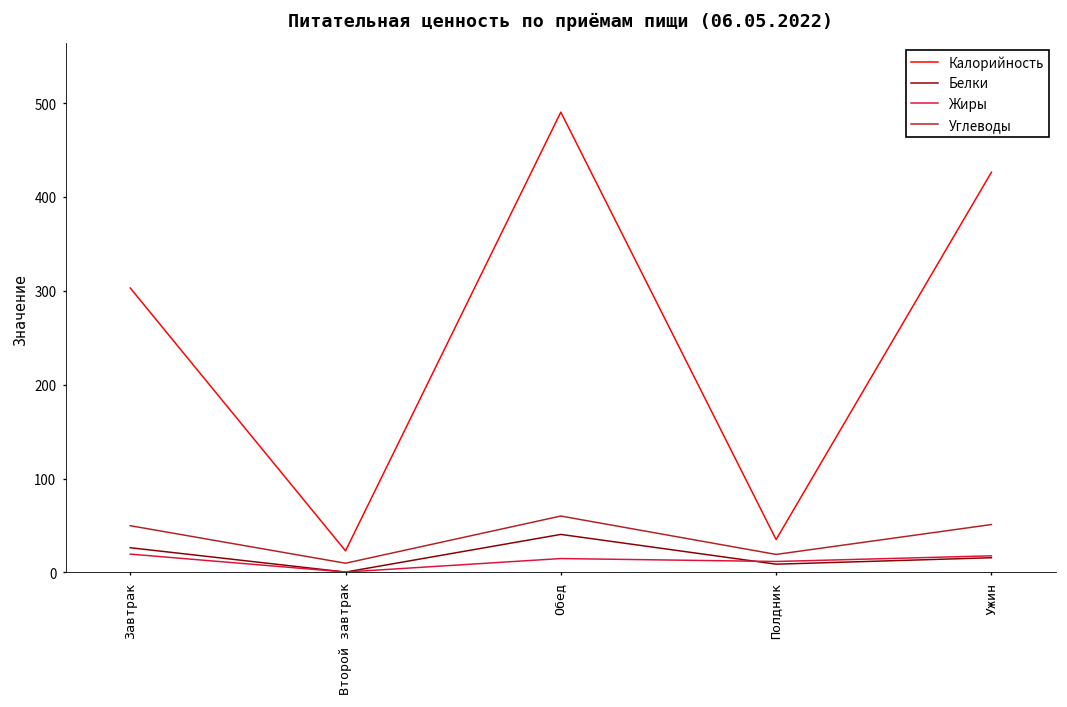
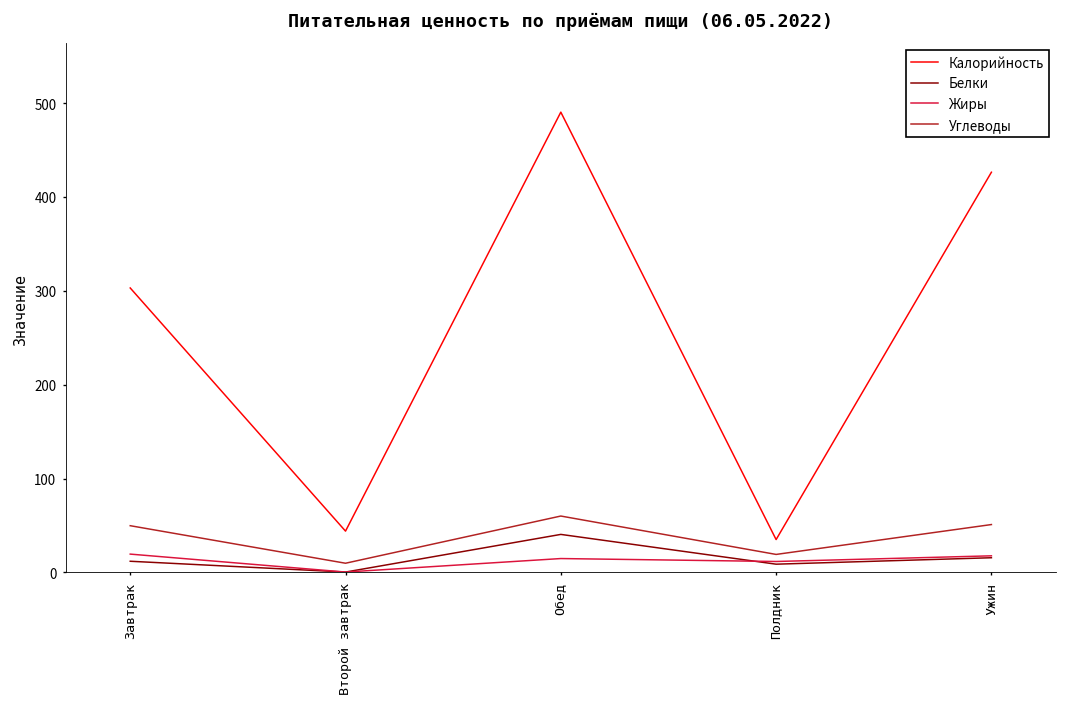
  {
    "Калорийность": {
      "Завтрак": 300,
-     "Второй завтрак": 20,
+     "Второй завтрак": 40,
      "Обед": 490,
      "Полдник": 40,
      "Ужин": 430
    },
    "Белки": {
-     "Завтрак": 30,
+     "Завтрак": 10,
      "Обед": 40
    }
  }
